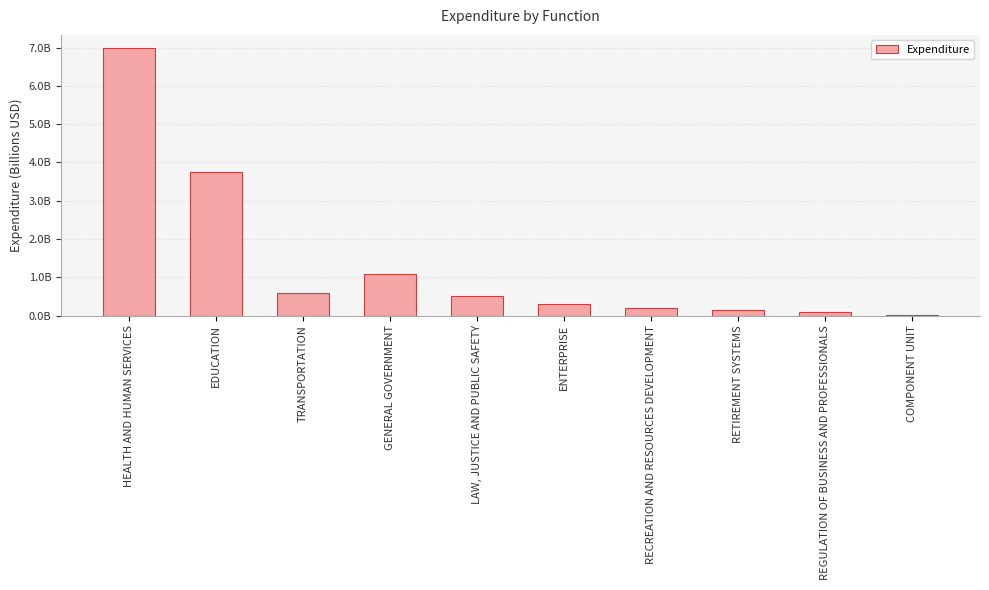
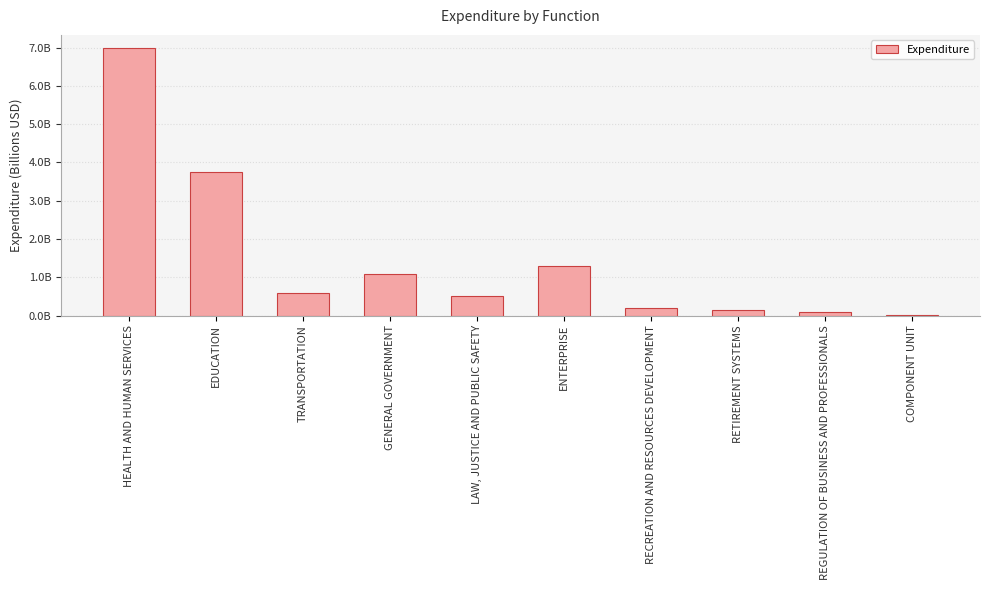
  {
    "HEALTH AND HUMAN SERVICES": 7000000000,
    "EDUCATION": 3800000000,
    "TRANSPORTATION": 600000000,
    "GENERAL GOVERNMENT": 1100000000,
    "LAW, JUSTICE AND PUBLIC SAFETY": 500000000,
-   "ENTERPRISE": 300000000,
+   "ENTERPRISE": 1300000000,
    "RECREATION AND RESOURCES DEVELOPMENT": 200000000,
    "RETIREMENT SYSTEMS": 100000000,
    "REGULATION OF BUSINESS AND PROFESSIONALS": 100000000
  }
